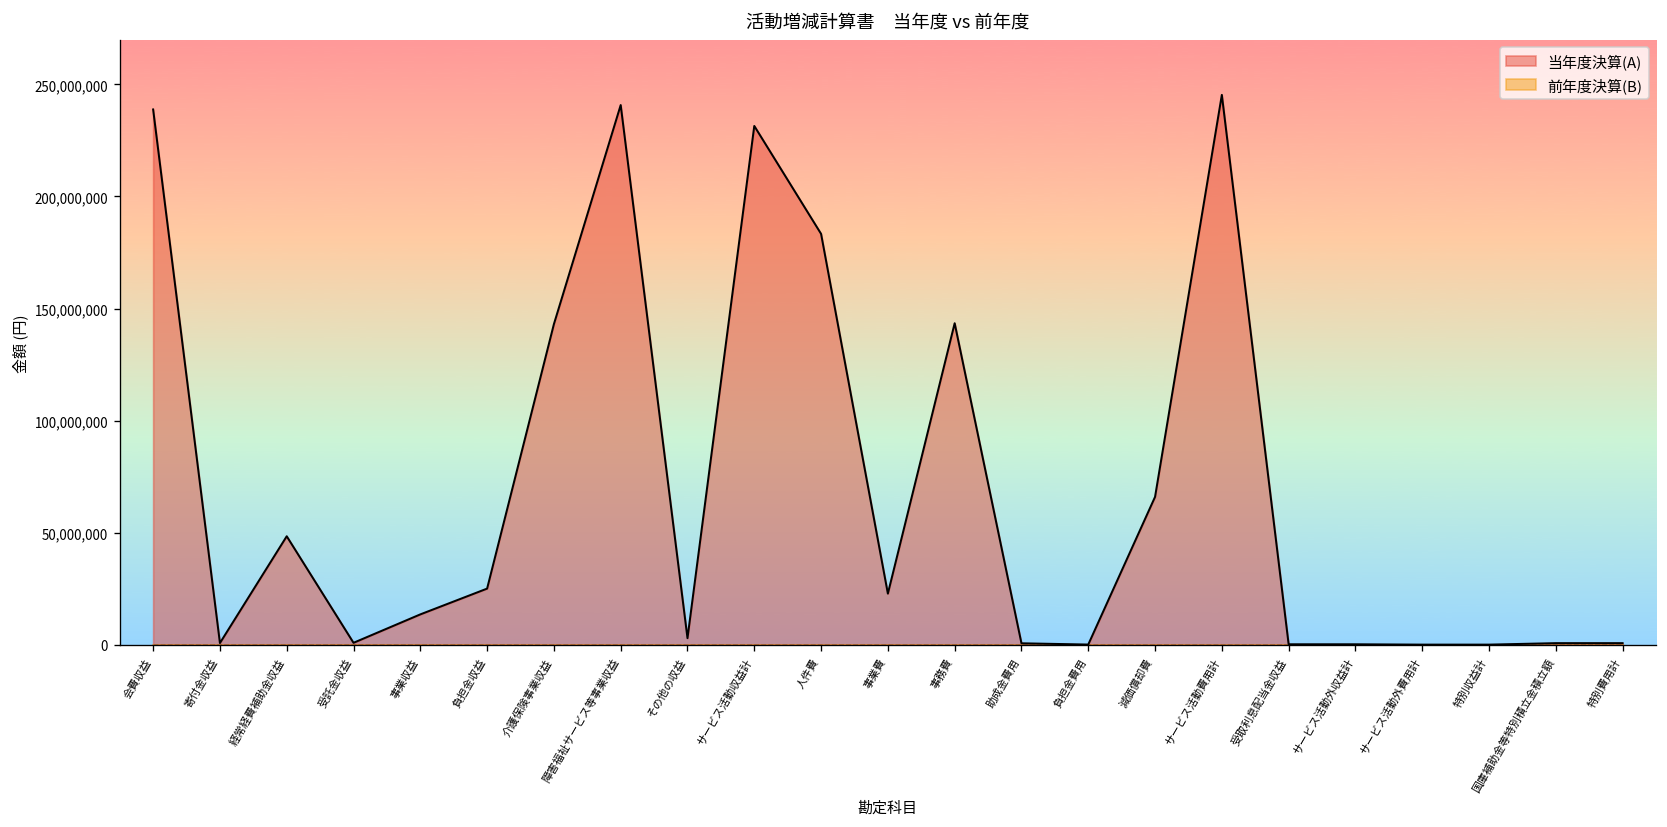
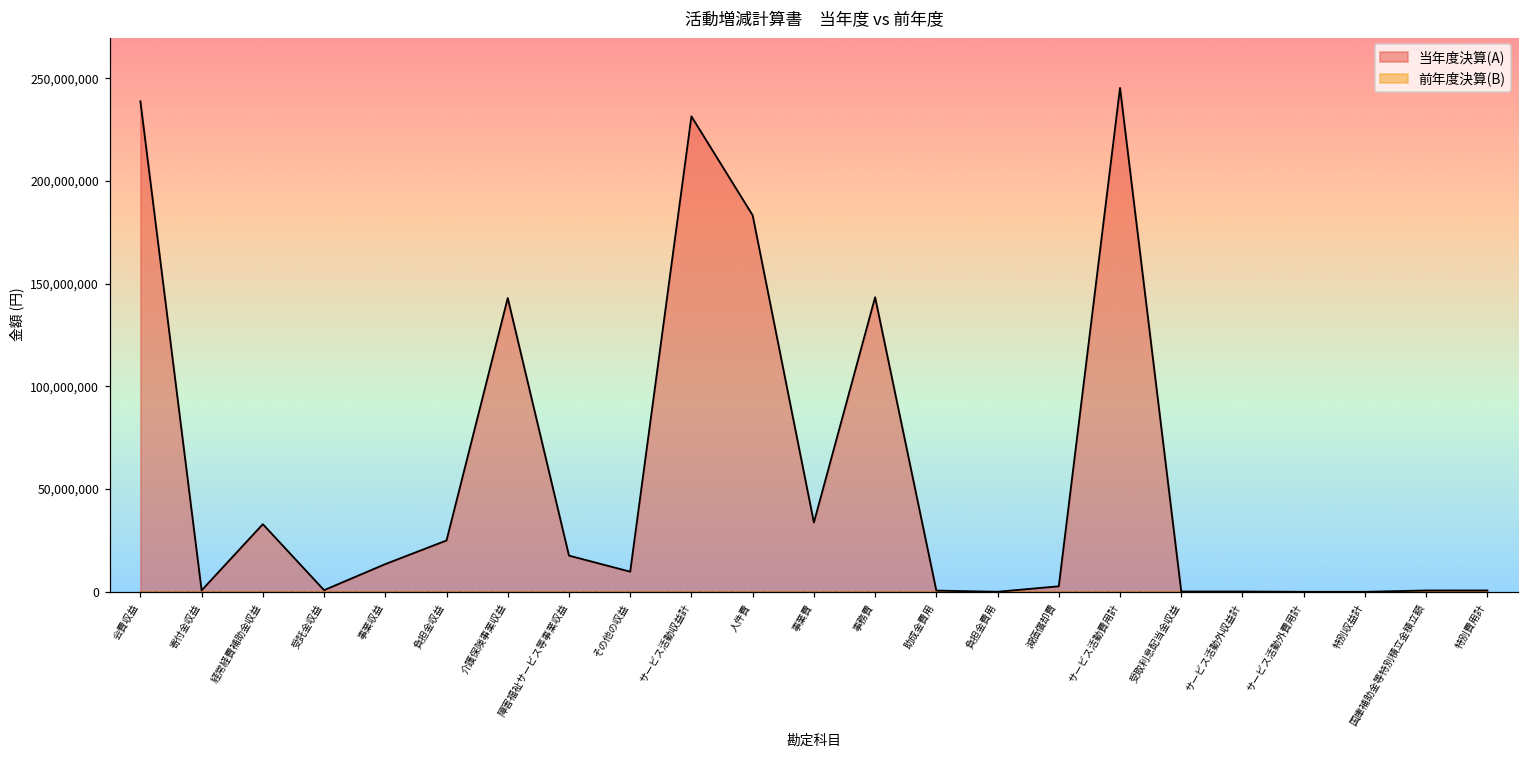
  {
    "当年度決算(A)": {
      "会費収益": "239,000,000",
-     "経常経費補助金収益": "48,000,000",
+     "経常経費補助金収益": "33,000,000",
      "事業収益": "13,000,000",
      "負担金収益": "25,000,000",
      "介護保険事業収益": "143,000,000",
-     "障害福祉サービス等事業収益": "241,000,000",
-     "その他の収益": "3,000,000",
+     "障害福祉サービス等事業収益": "18,000,000",
+     "その他の収益": "10,000,000",
      "サービス活動収益計": "231,000,000",
      "人件費": "183,000,000",
-     "事業費": "23,000,000",
+     "事業費": "34,000,000",
      "事務費": "143,000,000",
-     "減価償却費": "66,000,000",
+     "減価償却費": "3,000,000",
      "サービス活動費用計": "245,000,000"
    },
    "前年度決算(B)": {
      "会費収益": "0",
      "経常経費補助金収益": "0",
      "事業収益": "0",
      "負担金収益": "0",
      "介護保険事業収益": "0",
      "障害福祉サービス等事業収益": "0",
      "その他の収益": "0",
      "サービス活動収益計": "0",
      "人件費": "0",
      "事業費": "0",
      "事務費": "0",
      "減価償却費": "0",
      "サービス活動費用計": "0"
    }
  }
